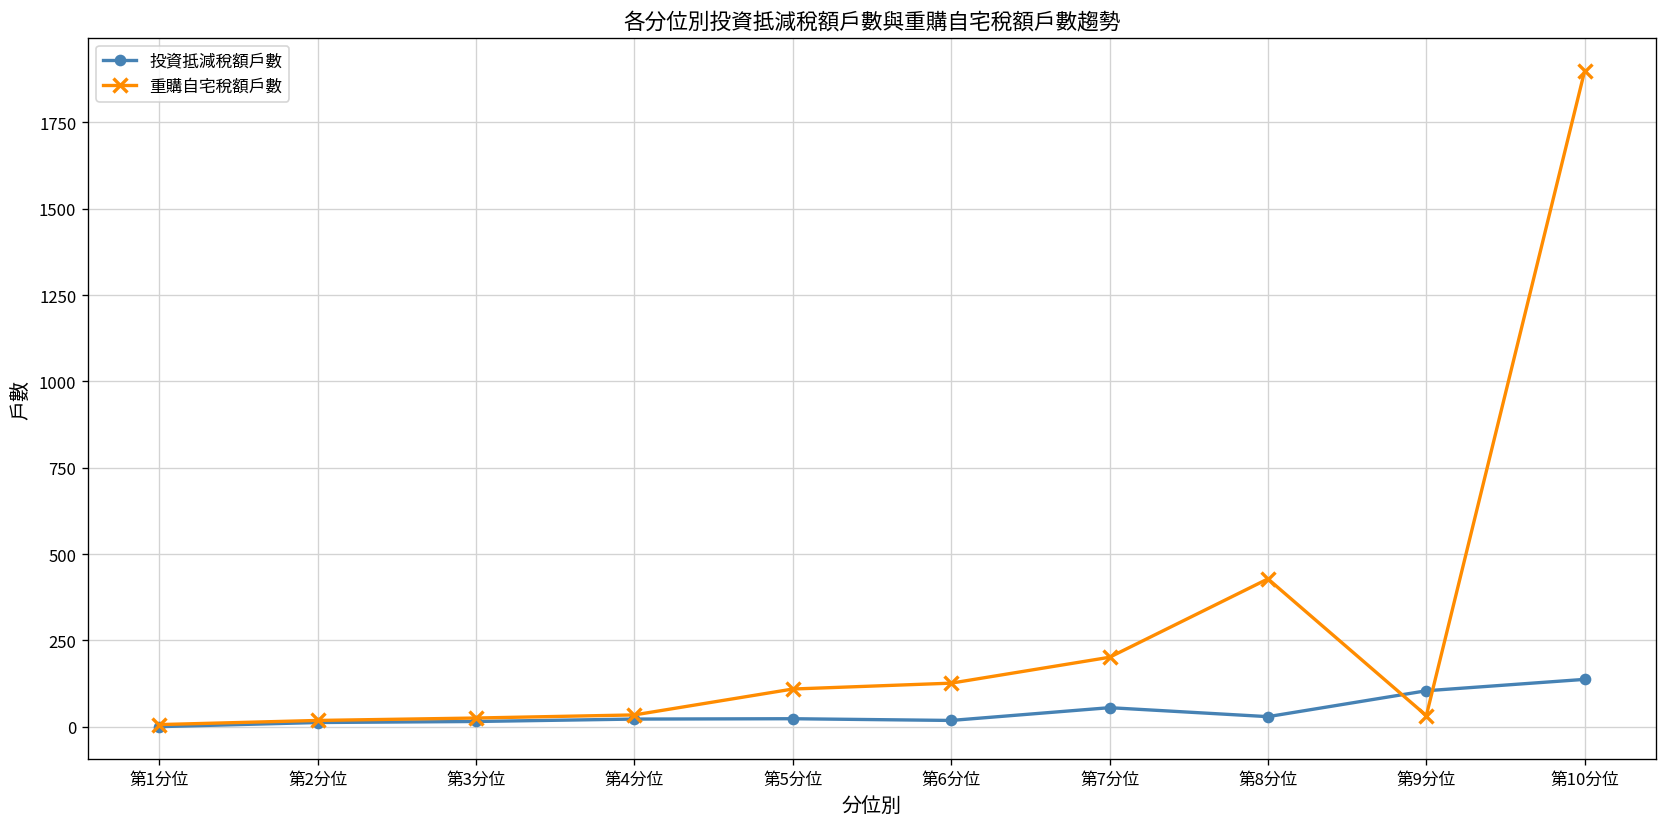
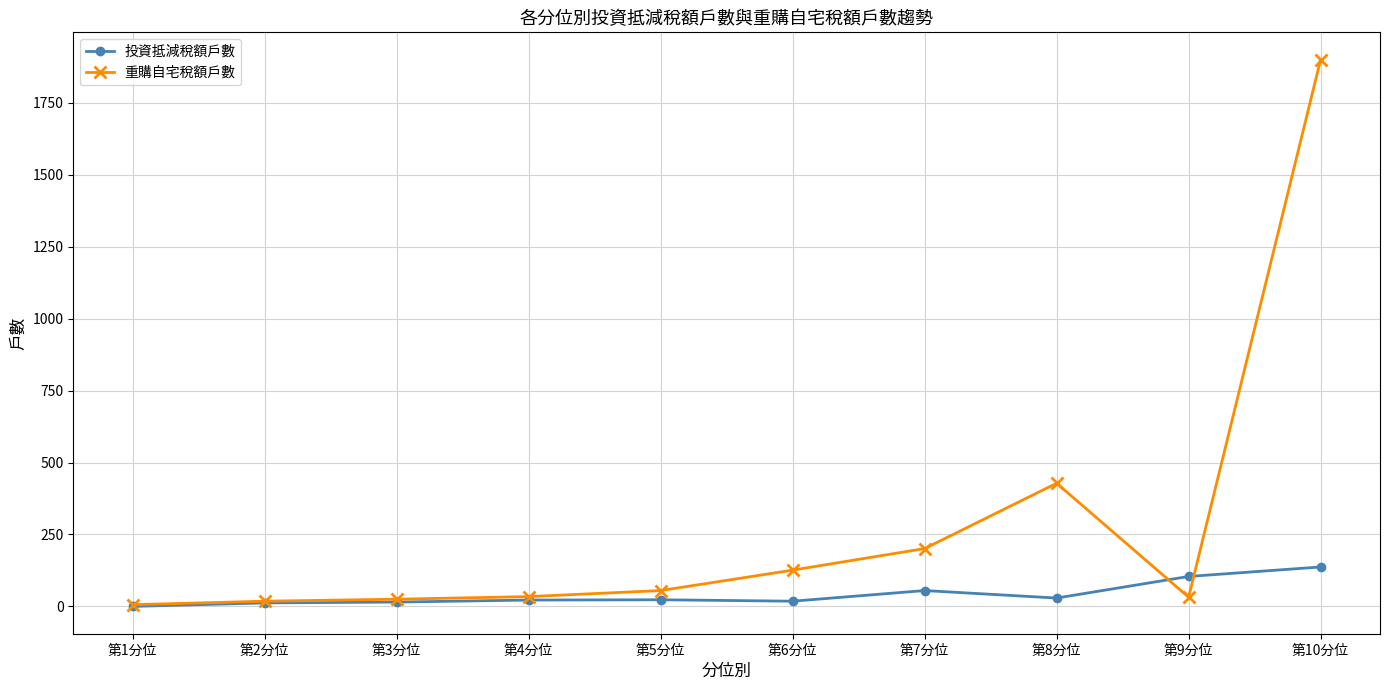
  {
    "投資抵減稅額戶數": {
      "第3分位": 20,
      "第4分位": 20,
      "第5分位": 20,
      "第6分位": 20,
      "第7分位": 60,
      "第8分位": 30,
      "第9分位": 100,
      "第10分位": 140
    },
    "重購自宅稅額戶數": {
      "第3分位": 30,
      "第4分位": 30,
-     "第5分位": 110,
+     "第5分位": 60,
      "第6分位": 130,
      "第7分位": 200,
      "第8分位": 430,
      "第9分位": 30,
      "第10分位": 1900
    }
  }
